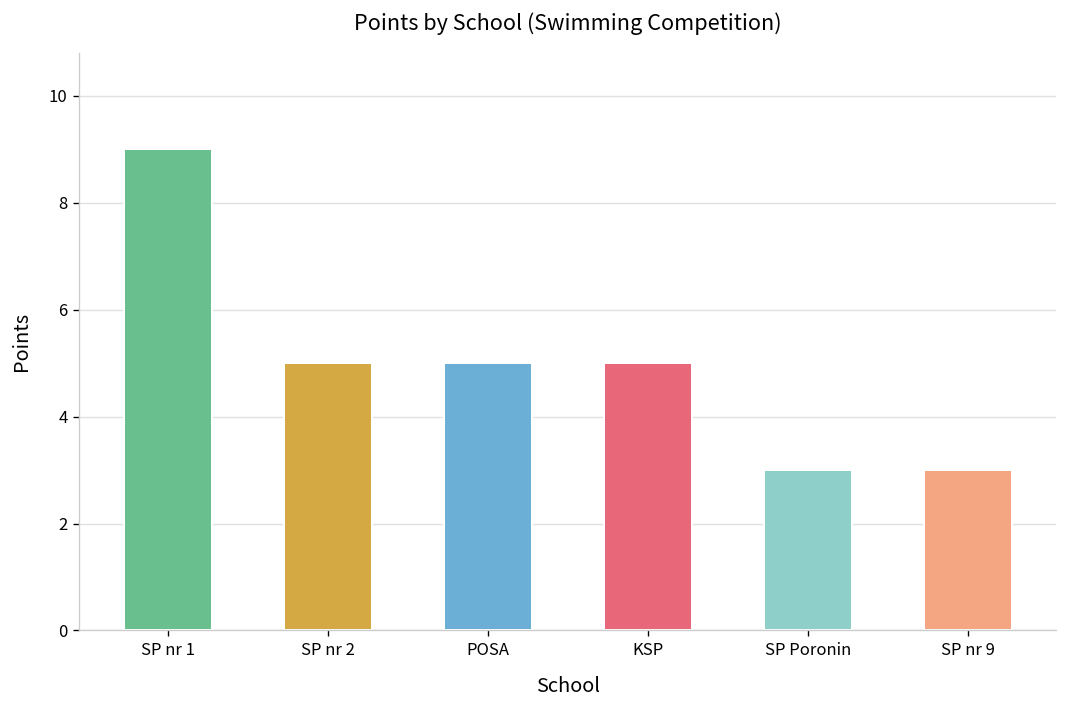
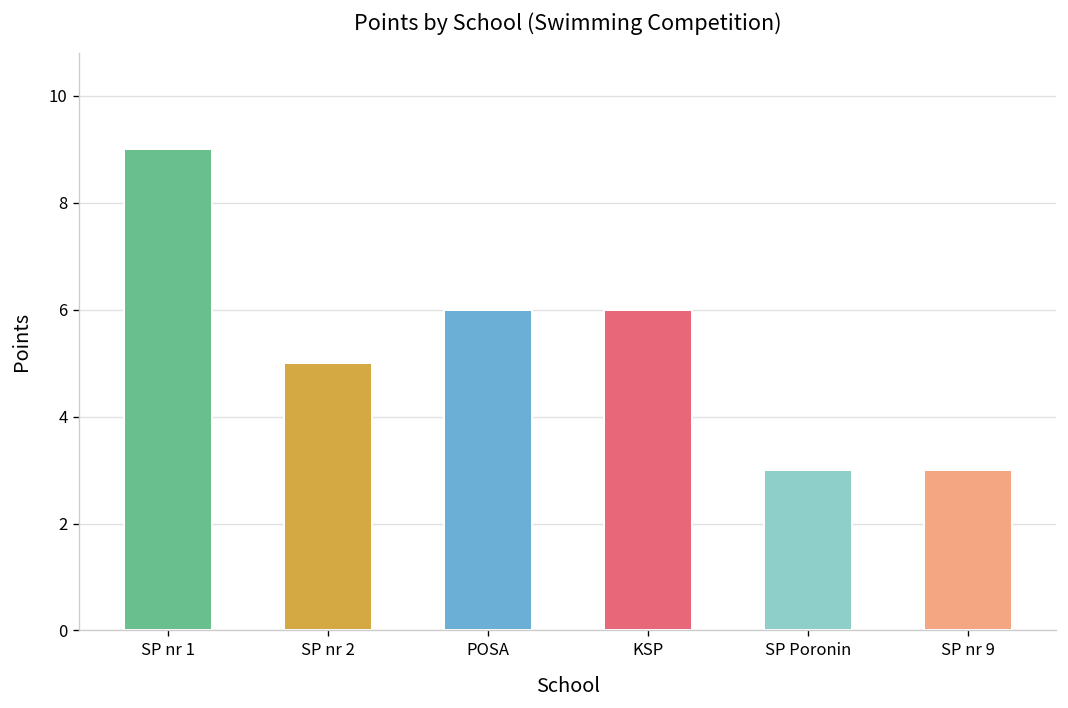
  {
    "SP nr 1": 9,
    "SP nr 2": 5,
-   "POSA": 5,
-   "KSP": 5,
+   "POSA": 6,
+   "KSP": 6,
    "SP Poronin": 3,
    "SP nr 9": 3
  }
